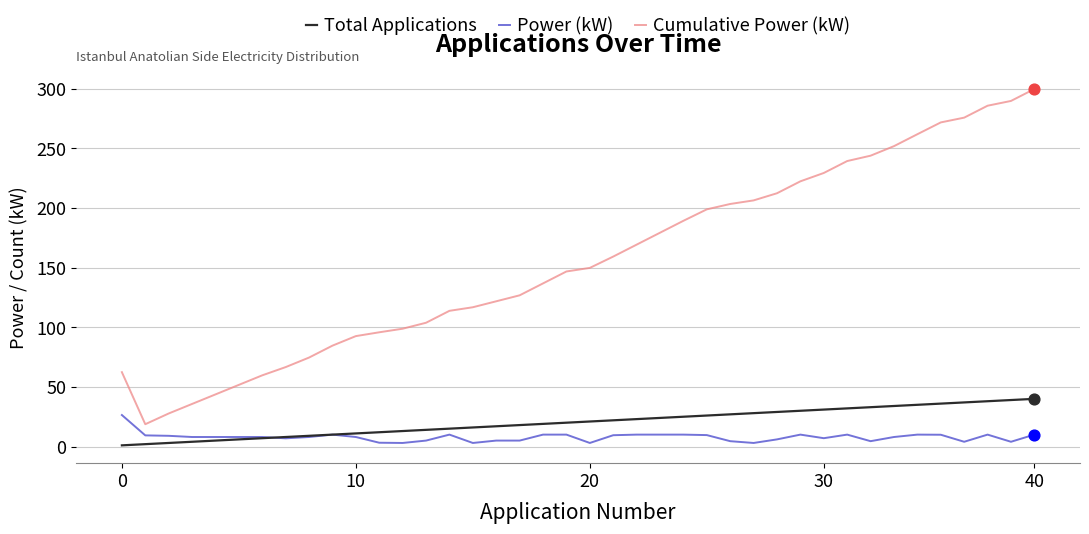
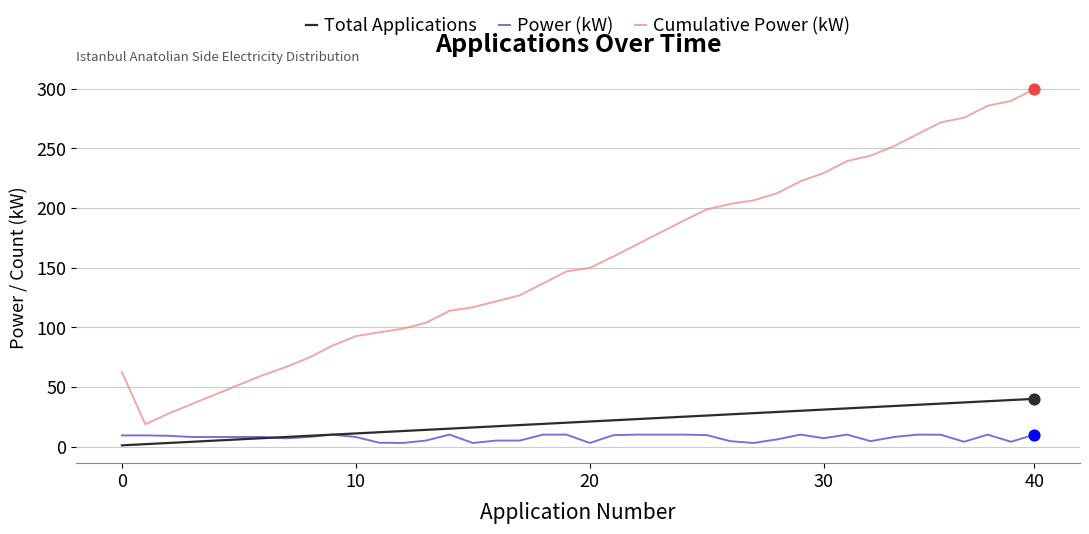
  {
    "Power (kW)": {
-     "0": 26
+     "0": 9
    },
    "Cumulative Power (kW)": {
      "0": 62
    }
  }
